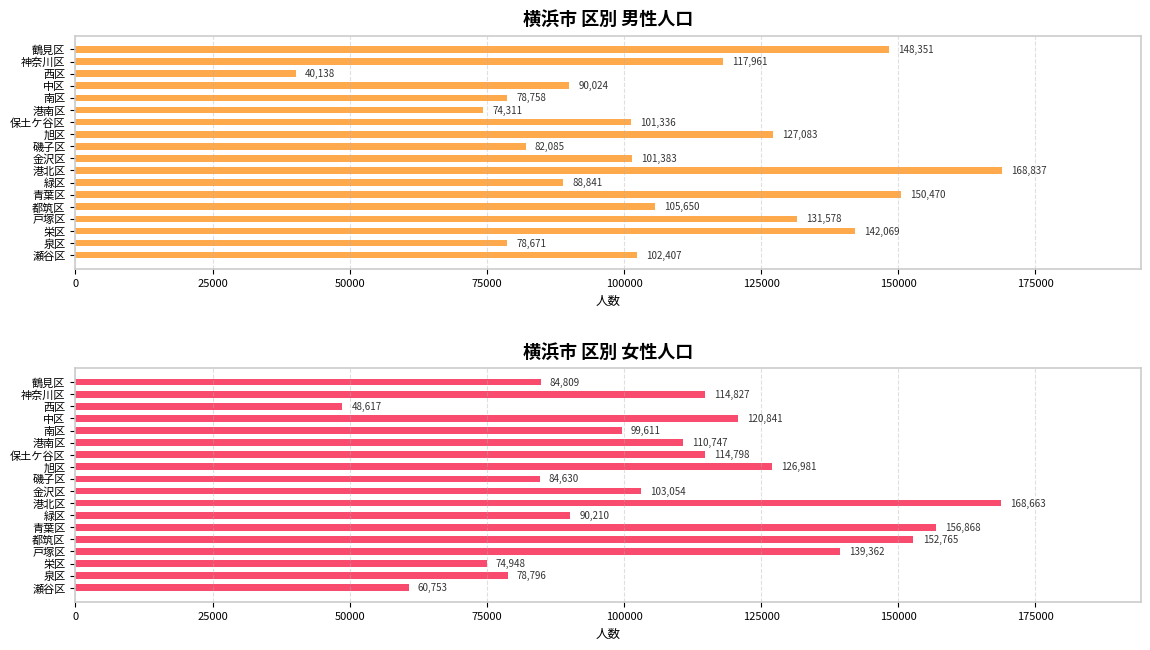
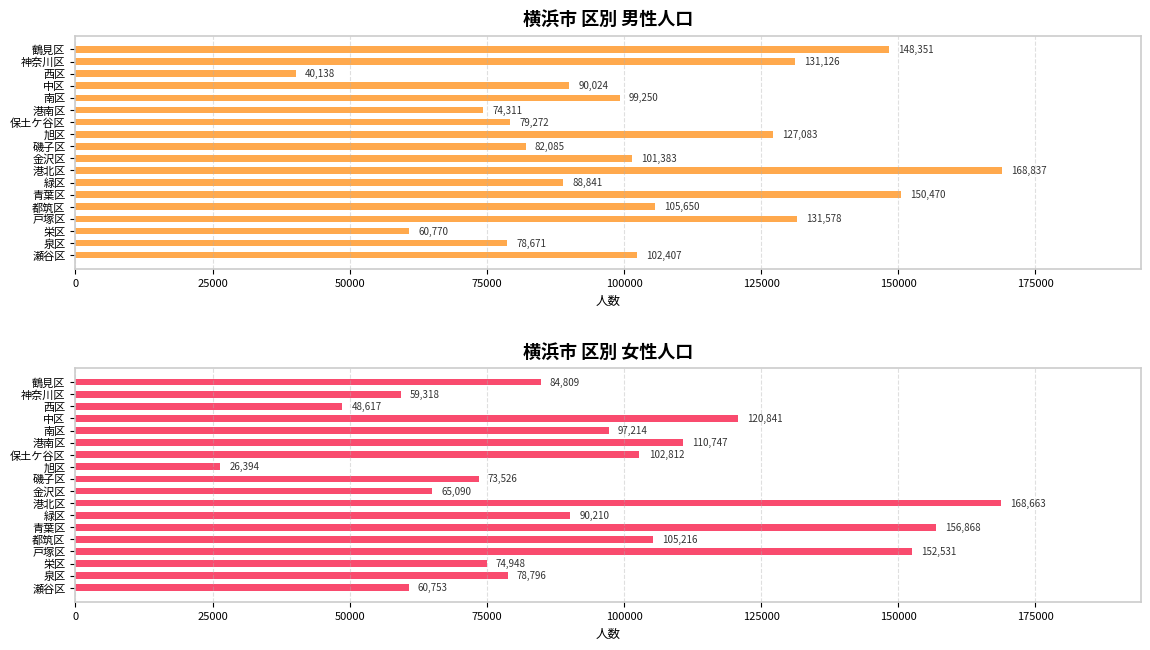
  {
    "横浜市 区別 男性人口": {
      "鶴見区": "148,351",
-     "神奈川区": "117,961",
+     "神奈川区": "131,126",
      "西区": "40,138",
      "中区": "90,024",
-     "南区": "78,758",
+     "南区": "99,250",
      "港南区": "74,311",
-     "保土ケ谷区": "101,336",
+     "保土ケ谷区": "79,272",
      "旭区": "127,083",
      "磯子区": "82,085",
      "金沢区": "101,383",
      "港北区": "168,837",
      "緑区": "88,841",
      "青葉区": "150,470",
      "都筑区": "105,650",
      "戸塚区": "131,578",
-     "栄区": "142,069",
+     "栄区": "60,770",
      "泉区": "78,671",
      "瀬谷区": "102,407"
    },
    "横浜市 区別 女性人口": {
      "鶴見区": "84,809",
-     "神奈川区": "114,827",
+     "神奈川区": "59,318",
      "西区": "48,617",
      "中区": "120,841",
-     "南区": "99,611",
+     "南区": "97,214",
      "港南区": "110,747",
-     "保土ケ谷区": "114,798",
-     "旭区": "126,981",
-     "磯子区": "84,630",
-     "金沢区": "103,054",
+     "保土ケ谷区": "102,812",
+     "旭区": "26,394",
+     "磯子区": "73,526",
+     "金沢区": "65,090",
      "港北区": "168,663",
      "緑区": "90,210",
      "青葉区": "156,868",
-     "都筑区": "152,765",
-     "戸塚区": "139,362",
+     "都筑区": "105,216",
+     "戸塚区": "152,531",
      "栄区": "74,948",
      "泉区": "78,796",
      "瀬谷区": "60,753"
    }
  }
